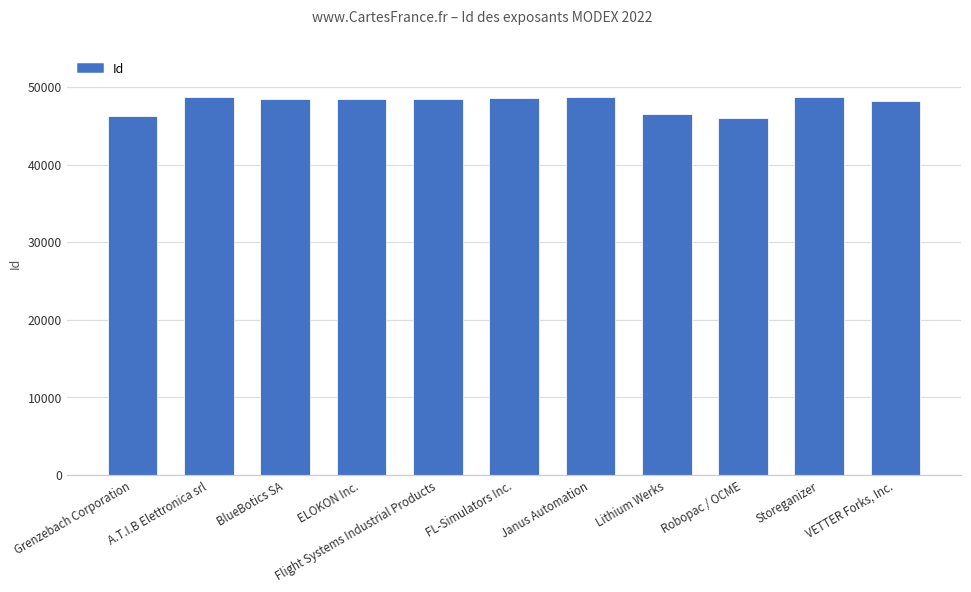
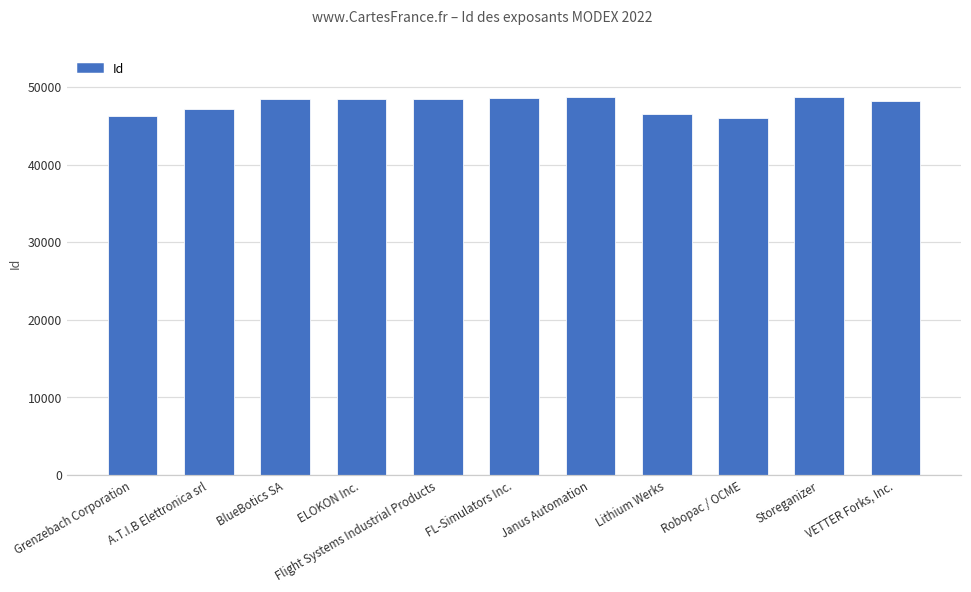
  {
    "Grenzebach Corporation": 46000,
-   "A.T.I.B Elettronica srl": 49000,
+   "A.T.I.B Elettronica srl": 47000,
    "BlueBotics SA": 48000,
    "ELOKON Inc.": 48000,
    "Flight Systems Industrial Products": 48000,
    "FL-Simulators Inc.": 49000,
    "Janus Automation": 49000,
    "Lithium Werks": 47000,
    "Robopac / OCME": 46000,
    "Storeganizer": 49000,
    "VETTER Forks, Inc.": 48000
  }
